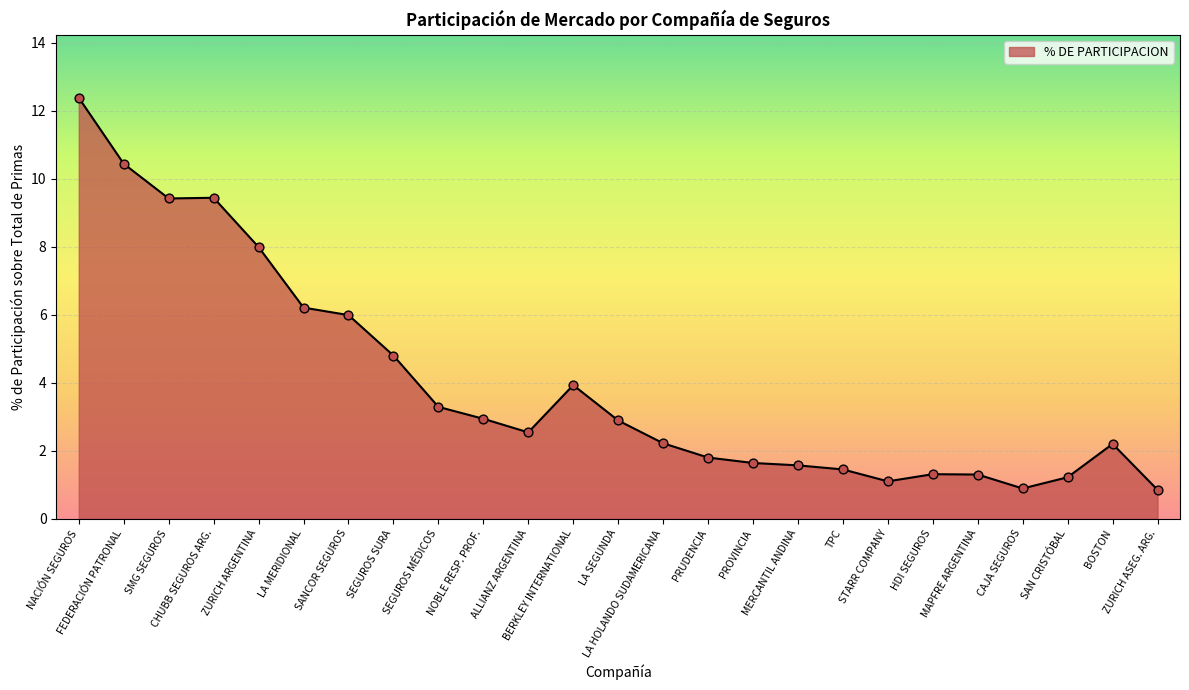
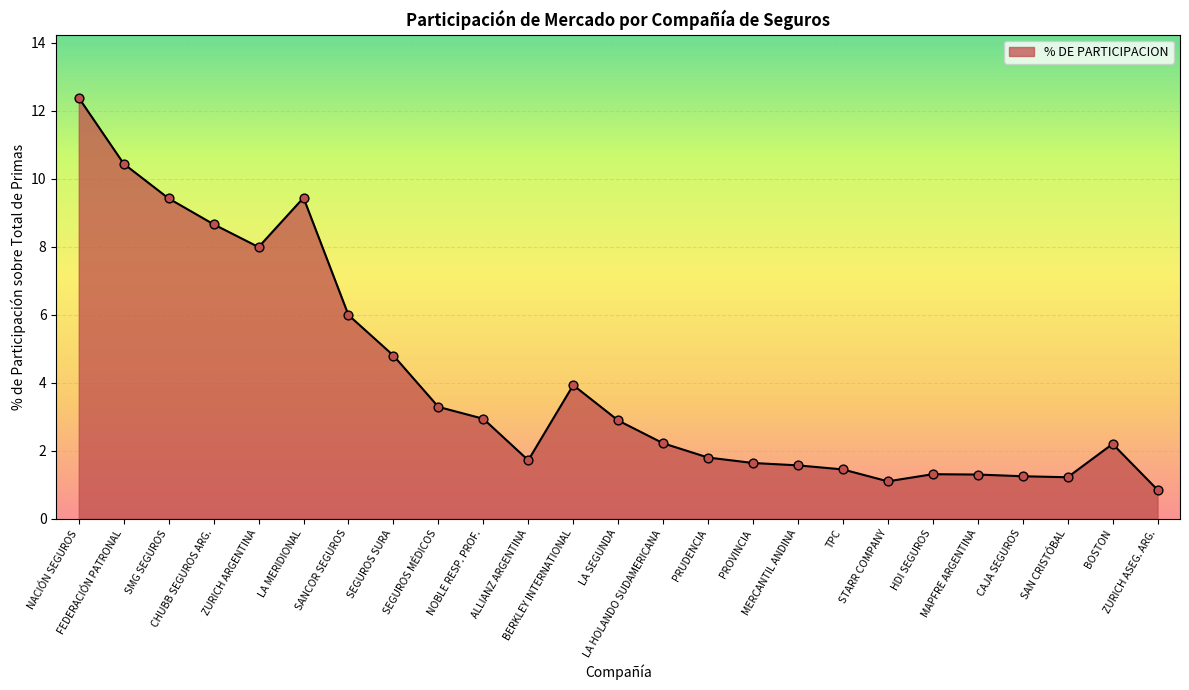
  {
    "NACIÓN SEGUROS": 12.4,
    "FEDERACIÓN PATRONAL": 10.4,
    "SMG SEGUROS": 9.4,
-   "CHUBB SEGUROS ARG.": 9.4,
+   "CHUBB SEGUROS ARG.": 8.7,
    "ZURICH ARGENTINA": 8.0,
-   "LA MERIDIONAL": 6.2,
+   "LA MERIDIONAL": 9.4,
    "SANCOR SEGUROS": 6.0,
    "SEGUROS SURA": 4.8,
    "SEGUROS MÉDICOS": 3.3,
    "NOBLE RESP. PROF.": 2.9,
-   "ALLIANZ ARGENTINA": 2.5,
+   "ALLIANZ ARGENTINA": 1.7,
    "BERKLEY INTERNATIONAL": 3.9,
    "LA SEGUNDA": 2.9,
    "LA HOLANDO SUDAMERICANA": 2.2,
    "PRUDENCIA": 1.8,
    "PROVINCIA": 1.6,
    "MERCANTIL ANDINA": 1.6,
    "TPC": 1.5,
    "STARR COMPANY": 1.1,
    "HDI SEGUROS": 1.3,
    "MAPFRE ARGENTINA": 1.3,
-   "CAJA SEGUROS": 0.9,
+   "CAJA SEGUROS": 1.3,
    "SAN CRISTÓBAL": 1.2,
    "BOSTON": 2.2,
    "ZURICH ASEG. ARG.": 0.9
  }
